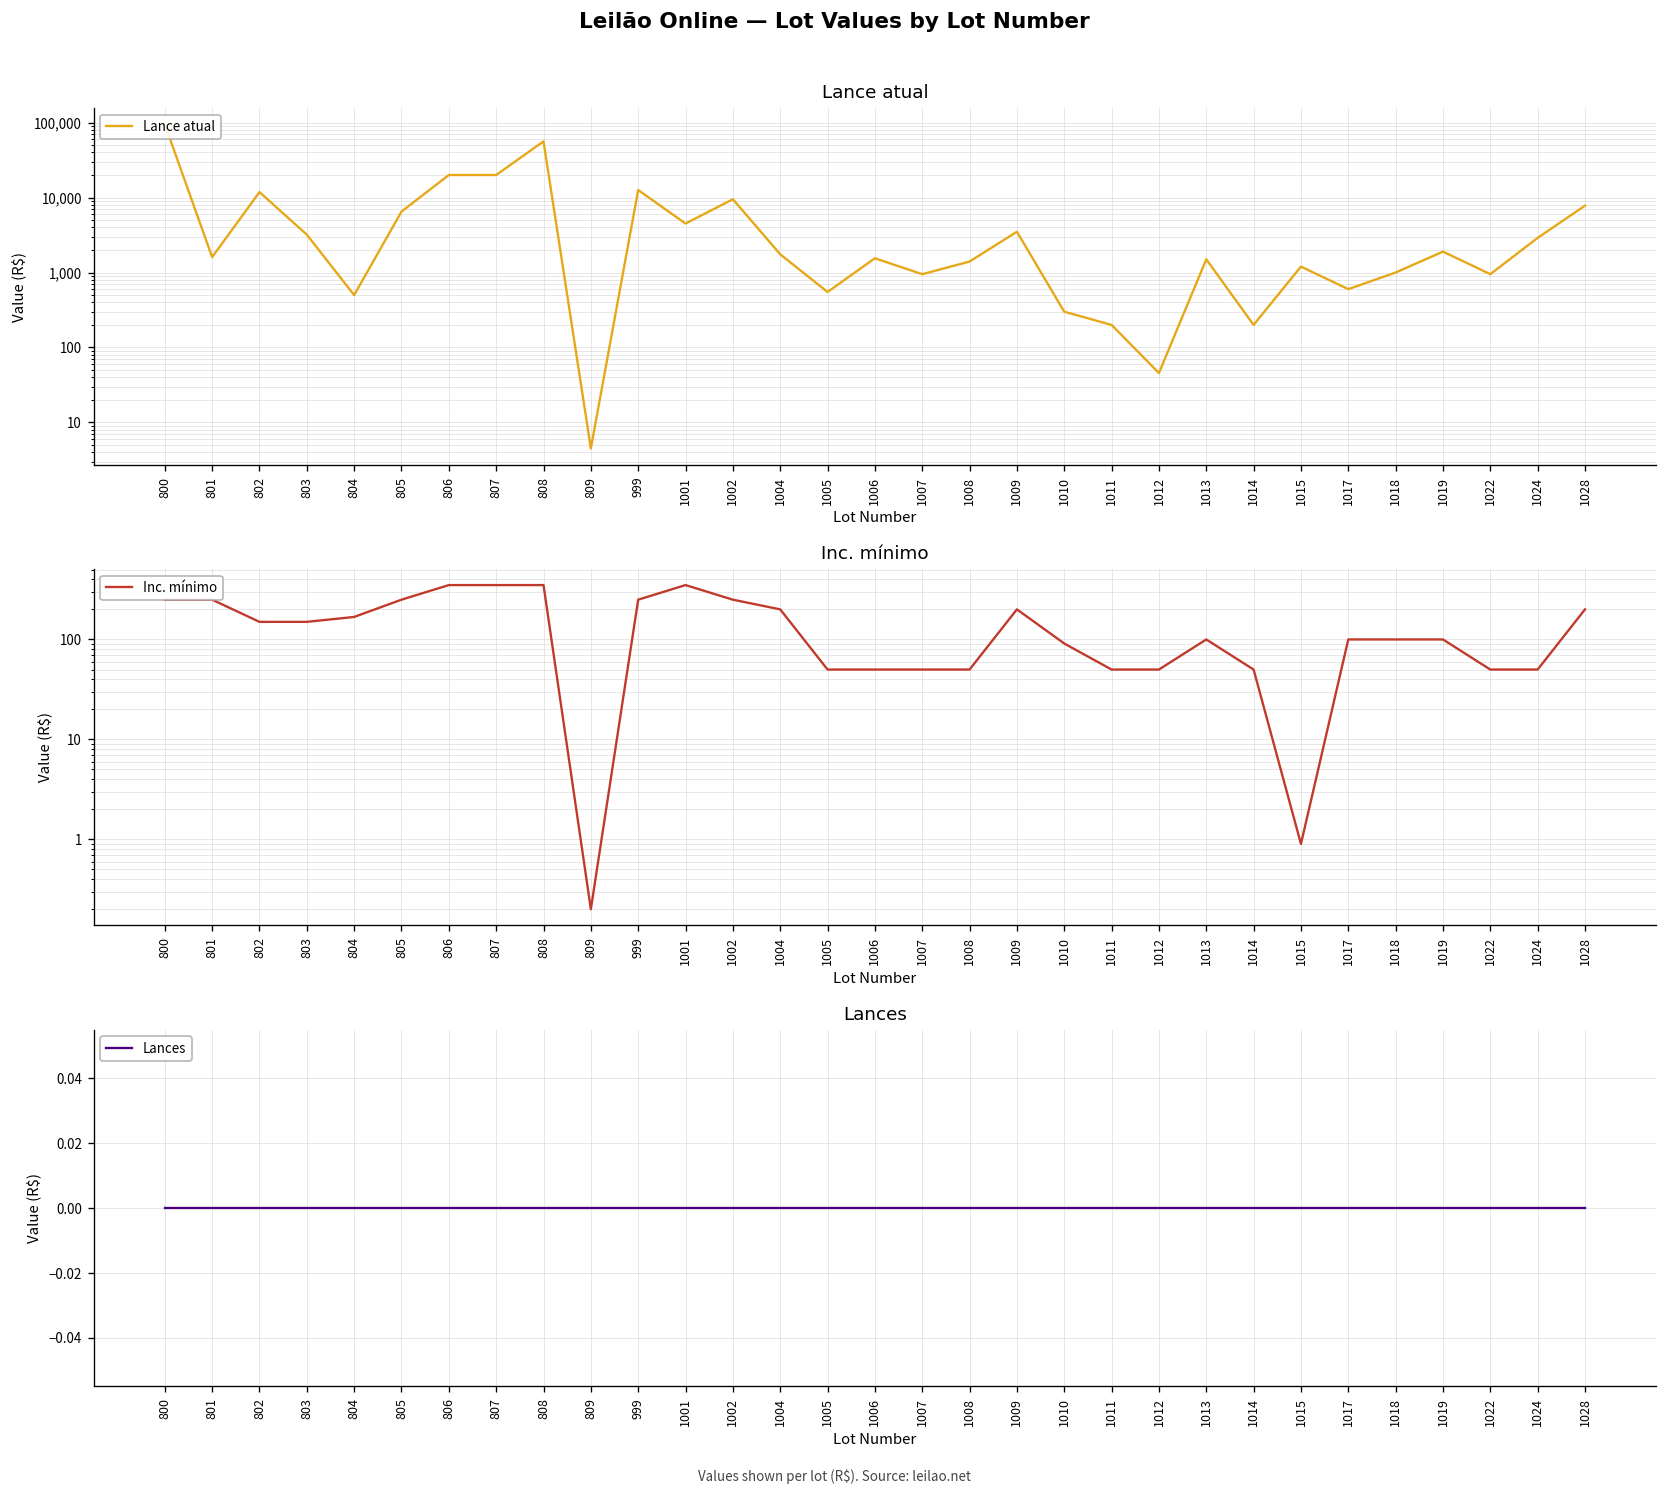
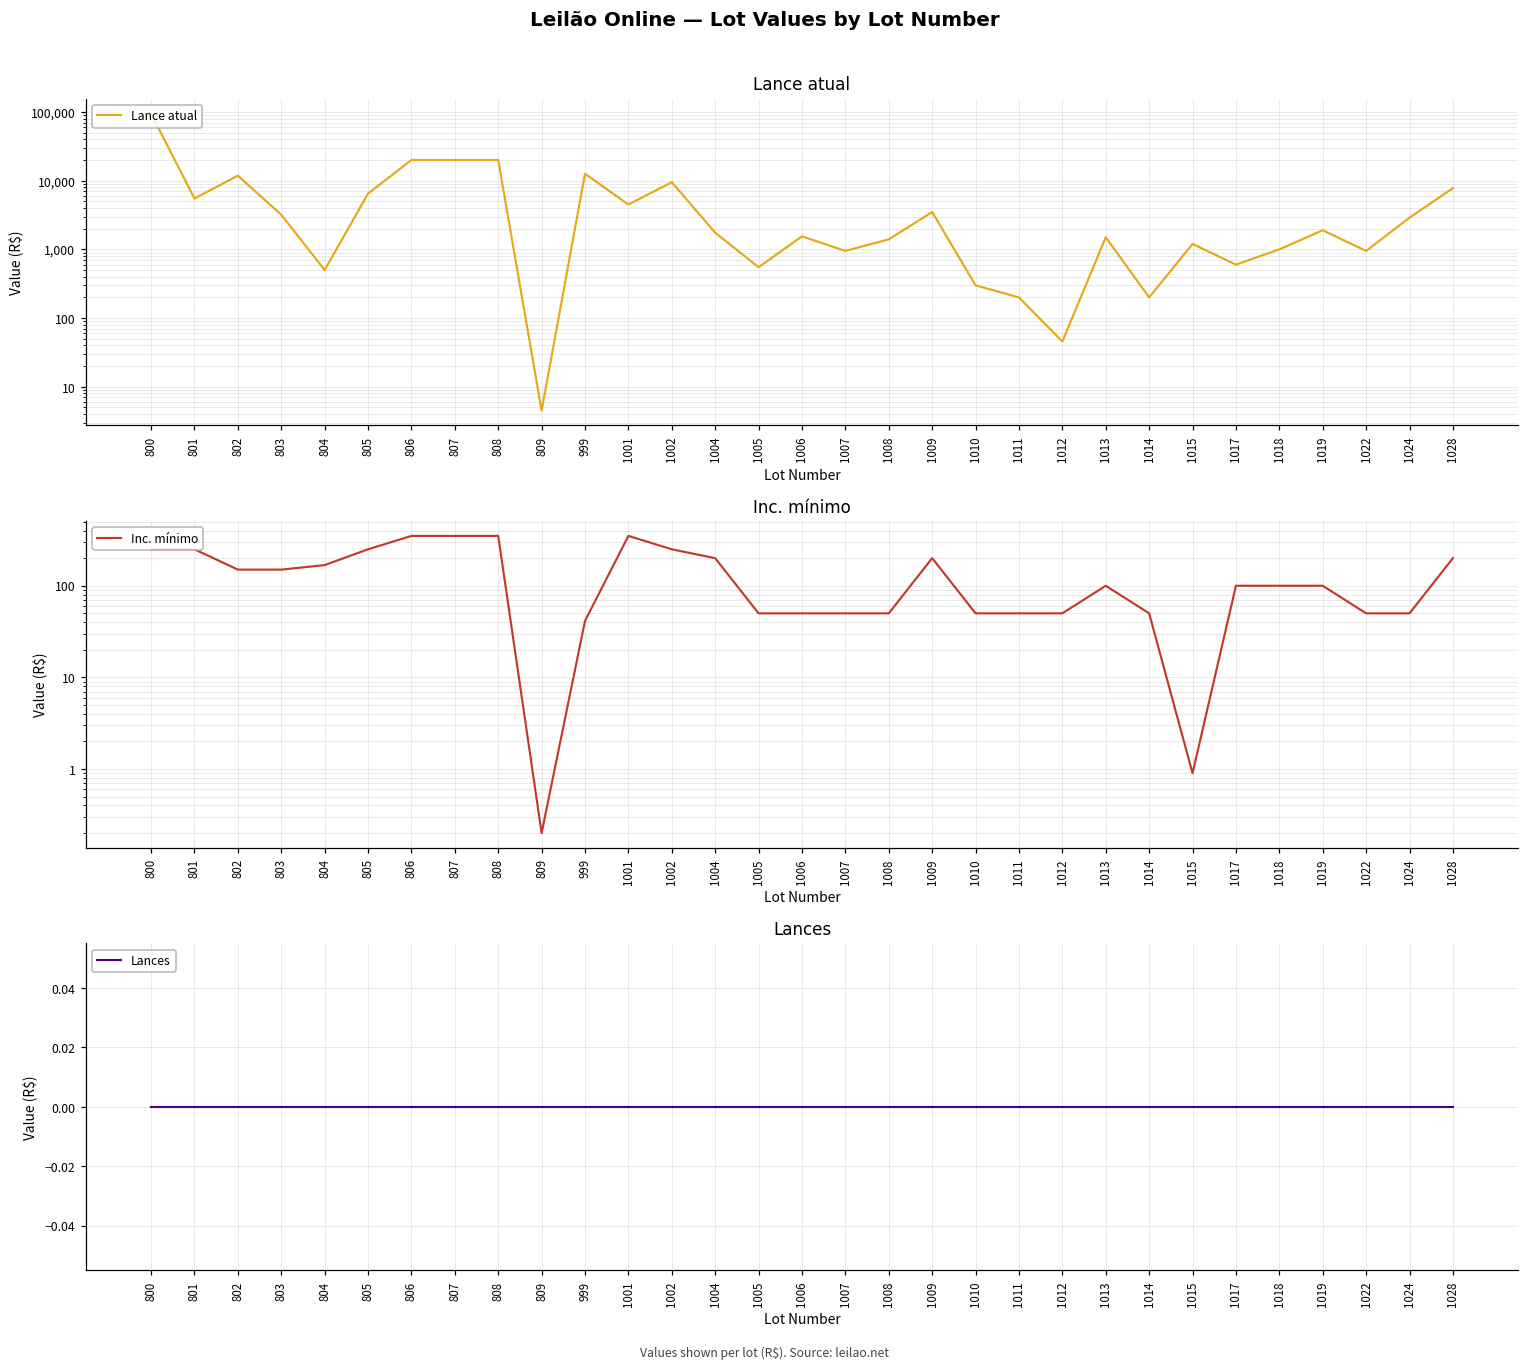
  {
    "Lance atual": {
-     "801": "1,600",
+     "801": "6,000",
      "802": "12,000",
      "803": "3,000",
      "804": "500",
      "805": "7,000",
      "806": "20,000",
      "807": "20,000",
-     "808": "60,000",
+     "808": "20,000",
      "809": "5",
      "999": "13,000",
      "1001": "5,000",
      "1002": "10,000",
      "1004": "1,800",
      "1005": "600",
      "1006": "1,600",
      "1007": "1,000",
      "1008": "1,400",
      "1009": "4,000",
      "1010": "300",
      "1011": "200",
      "1012": "50",
      "1013": "1,500",
      "1014": "200",
      "1015": "1,200",
      "1017": "600",
      "1018": "1,000",
      "1019": "1,900",
      "1022": "1,000",
      "1024": "3,000",
      "1028": "8,000"
    },
    "Inc. mínimo": {
      "800": "250",
      "801": "250",
      "802": "150",
      "803": "150",
      "804": "170",
      "805": "250",
      "806": "350",
      "807": "350",
      "808": "350",
      "809": "0.20",
-     "999": "250",
+     "999": "40",
      "1001": "350",
      "1002": "250",
      "1004": "200",
      "1005": "50",
      "1006": "50",
      "1007": "50",
      "1008": "50",
      "1009": "200",
-     "1010": "90",
+     "1010": "50",
      "1011": "50",
      "1012": "50",
      "1013": "100",
      "1014": "50",
      "1015": "0.9",
      "1017": "100",
      "1018": "100",
      "1019": "100",
      "1022": "50",
      "1024": "50",
      "1028": "200"
    },
    "Lances": {
      "800": "0.000",
      "801": "0.000",
      "802": "0.000",
      "803": "0.000",
      "804": "0.000",
      "805": "0.000",
      "806": "0.000",
      "807": "0.000",
      "808": "0.000",
      "809": "0.000",
      "999": "0.000",
      "1001": "0.000",
      "1002": "0.000",
      "1004": "0.000",
      "1005": "0.000",
      "1006": "0.000",
      "1007": "0.000",
      "1008": "0.000",
      "1009": "0.000",
      "1010": "0.000",
      "1011": "0.000",
      "1012": "0.000",
      "1013": "0.000",
      "1014": "0.000",
      "1015": "0.000",
      "1017": "0.000",
      "1018": "0.000",
      "1019": "0.000",
      "1022": "0.000",
      "1024": "0.000",
      "1028": "0.000"
    }
  }
